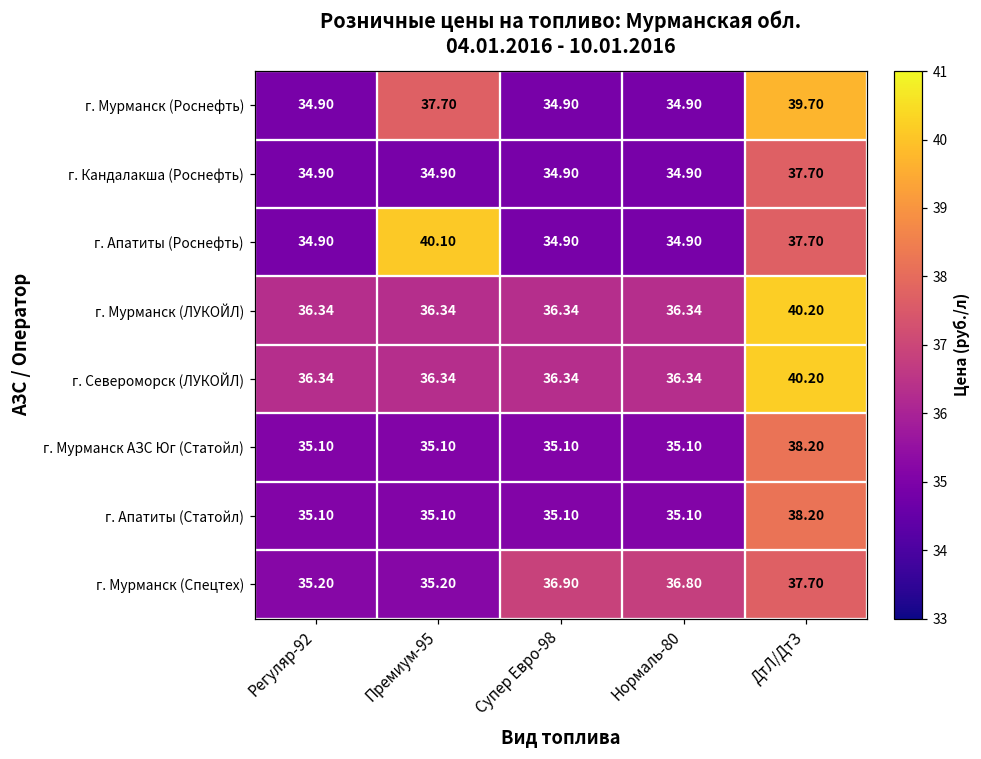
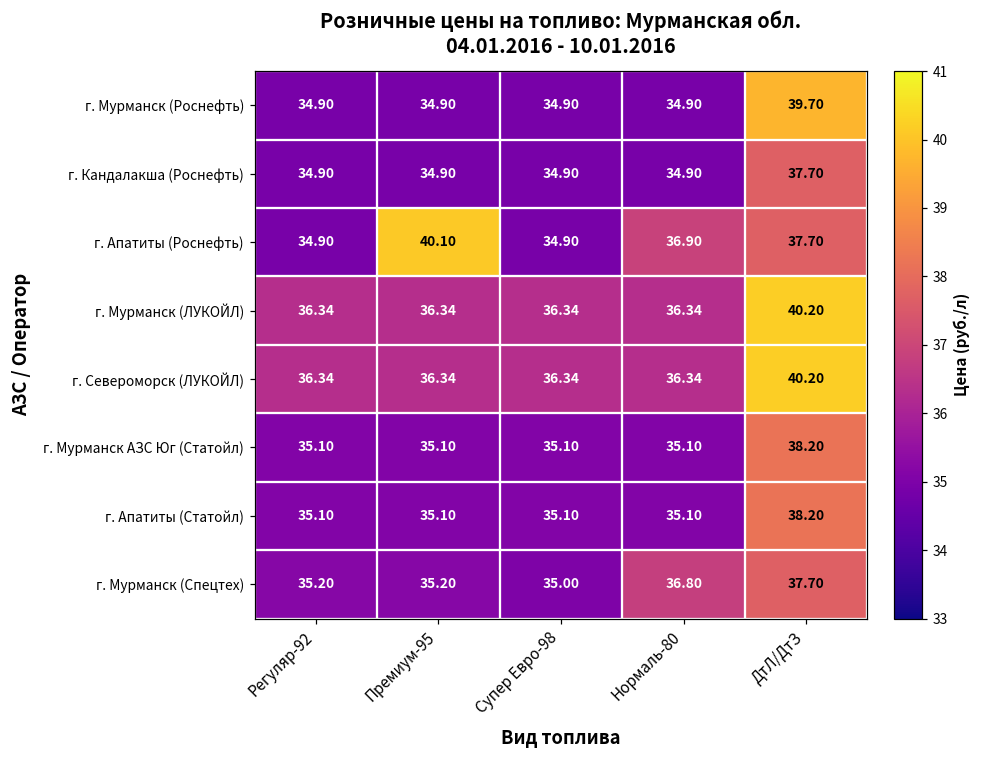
  {
    "г. Мурманск (Роснефть)": {
      "Регуляр-92": 34.90,
-     "Премиум-95": 37.70,
+     "Премиум-95": 34.90,
      "Супер Евро-98": 34.90,
      "Нормаль-80": 34.90,
      "ДтЛ/ДтЗ": 39.70
    },
    "г. Кандалакша (Роснефть)": {
      "Регуляр-92": 34.90,
      "Премиум-95": 34.90,
      "Супер Евро-98": 34.90,
      "Нормаль-80": 34.90,
      "ДтЛ/ДтЗ": 37.70
    },
    "г. Апатиты (Роснефть)": {
      "Регуляр-92": 34.90,
      "Премиум-95": 40.10,
      "Супер Евро-98": 34.90,
-     "Нормаль-80": 34.90,
+     "Нормаль-80": 36.90,
      "ДтЛ/ДтЗ": 37.70
    },
    "г. Мурманск (ЛУКОЙЛ)": {
      "Регуляр-92": 36.34,
      "Премиум-95": 36.34,
      "Супер Евро-98": 36.34,
      "Нормаль-80": 36.34,
      "ДтЛ/ДтЗ": 40.20
    },
    "г. Североморск (ЛУКОЙЛ)": {
      "Регуляр-92": 36.34,
      "Премиум-95": 36.34,
      "Супер Евро-98": 36.34,
      "Нормаль-80": 36.34,
      "ДтЛ/ДтЗ": 40.20
    },
    "г. Мурманск АЗС Юг (Статойл)": {
      "Регуляр-92": 35.10,
      "Премиум-95": 35.10,
      "Супер Евро-98": 35.10,
      "Нормаль-80": 35.10,
      "ДтЛ/ДтЗ": 38.20
    },
    "г. Апатиты (Статойл)": {
      "Регуляр-92": 35.10,
      "Премиум-95": 35.10,
      "Супер Евро-98": 35.10,
      "Нормаль-80": 35.10,
      "ДтЛ/ДтЗ": 38.20
    },
    "г. Мурманск (Спецтех)": {
      "Регуляр-92": 35.20,
      "Премиум-95": 35.20,
-     "Супер Евро-98": 36.90,
+     "Супер Евро-98": 35.00,
      "Нормаль-80": 36.80,
      "ДтЛ/ДтЗ": 37.70
    }
  }
